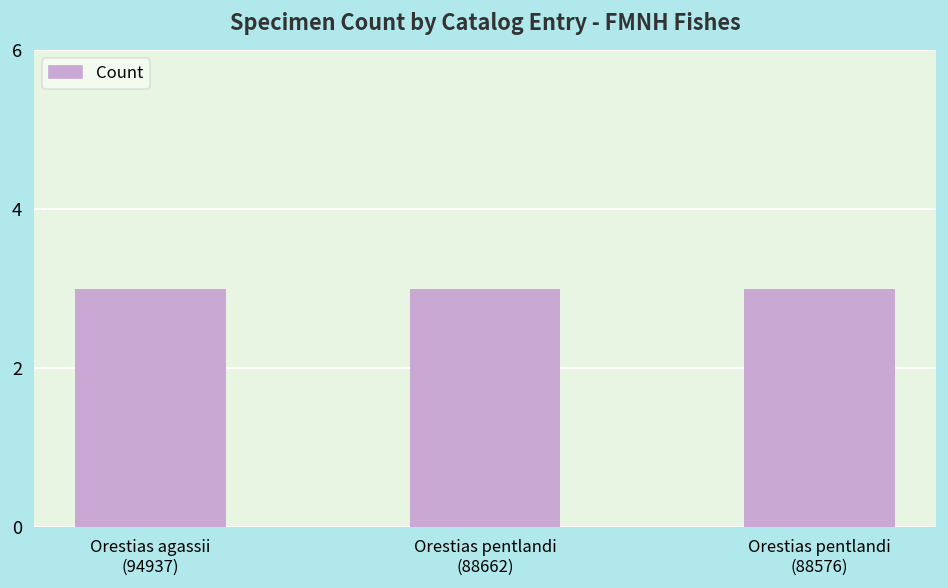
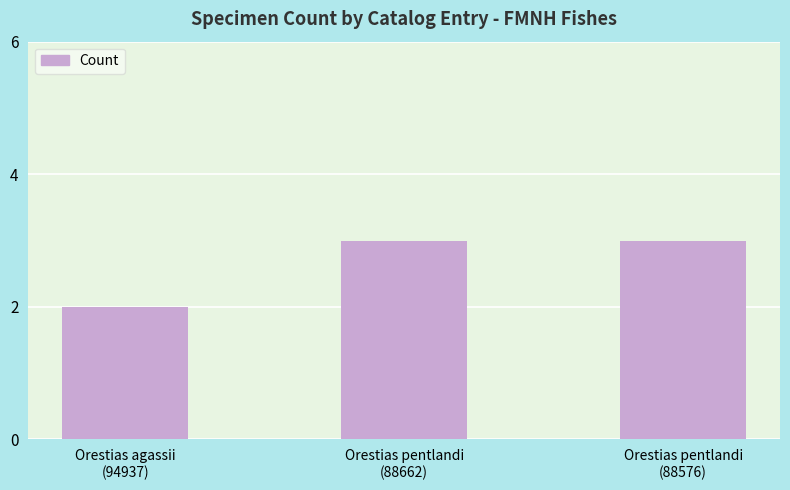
  {
-   "Orestias agassii (94937)": 3,
+   "Orestias agassii (94937)": 2,
    "Orestias pentlandi (88662)": 3,
    "Orestias pentlandi (88576)": 3
  }
